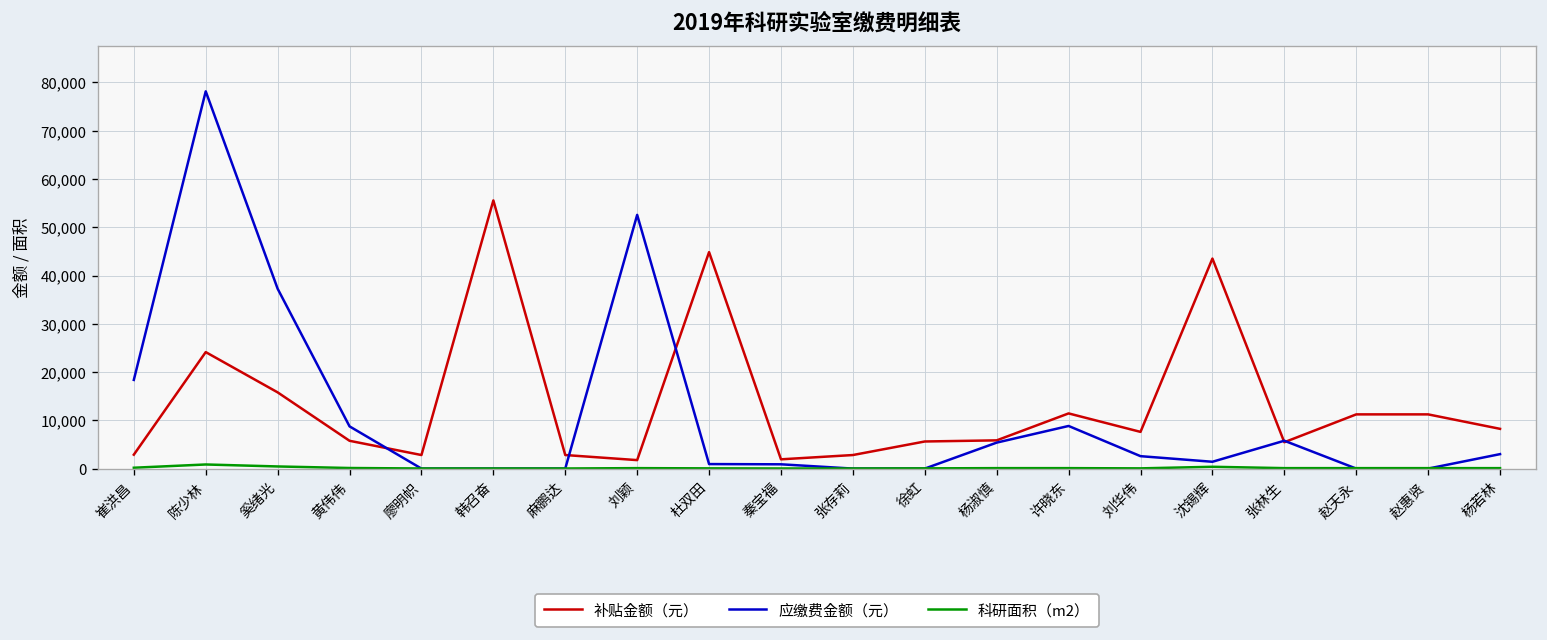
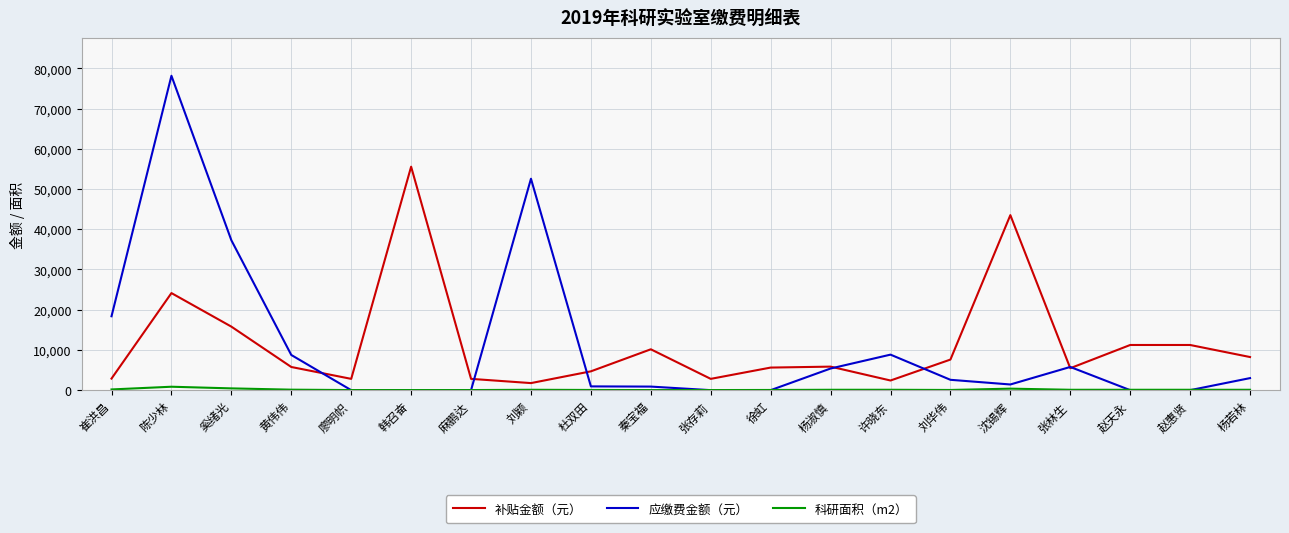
  {
    "补贴金额（元）": {
      "崔洪昌": "3,000",
      "陈少林": "24,000",
      "奚绪光": "16,000",
      "黄伟伟": "6,000",
      "廖明帜": "3,000",
      "韩召奋": "56,000",
      "麻鹏达": "3,000",
      "刘颖": "2,000",
-     "杜双田": "45,000",
-     "秦宝福": "2,000",
+     "杜双田": "5,000",
+     "秦宝福": "10,000",
      "张存莉": "3,000",
      "徐虹": "6,000",
-     "许晓东": "11,000",
+     "许晓东": "2,000",
      "刘华伟": "8,000",
      "沈锡辉": "44,000",
      "赵天永": "11,000",
      "赵惠贤": "11,000",
      "杨若林": "8,000"
    },
    "应缴费金额（元）": {
      "崔洪昌": "18,000",
      "陈少林": "78,000",
      "奚绪光": "37,000",
      "黄伟伟": "9,000",
      "刘颖": "53,000",
      "杜双田": "1,000",
      "秦宝福": "1,000",
      "许晓东": "9,000",
      "刘华伟": "3,000",
      "沈锡辉": "1,000",
      "杨若林": "3,000"
    },
    "科研面积（m2）": {
      "崔洪昌": "0",
      "陈少林": "1,000",
      "奚绪光": "0",
      "黄伟伟": "0",
      "刘颖": "0",
      "杜双田": "0",
      "秦宝福": "0",
      "杨淑慎": "0",
      "许晓东": "0",
      "刘华伟": "0",
      "沈锡辉": "0",
      "张林生": "0",
      "杨若林": "0"
    }
  }
